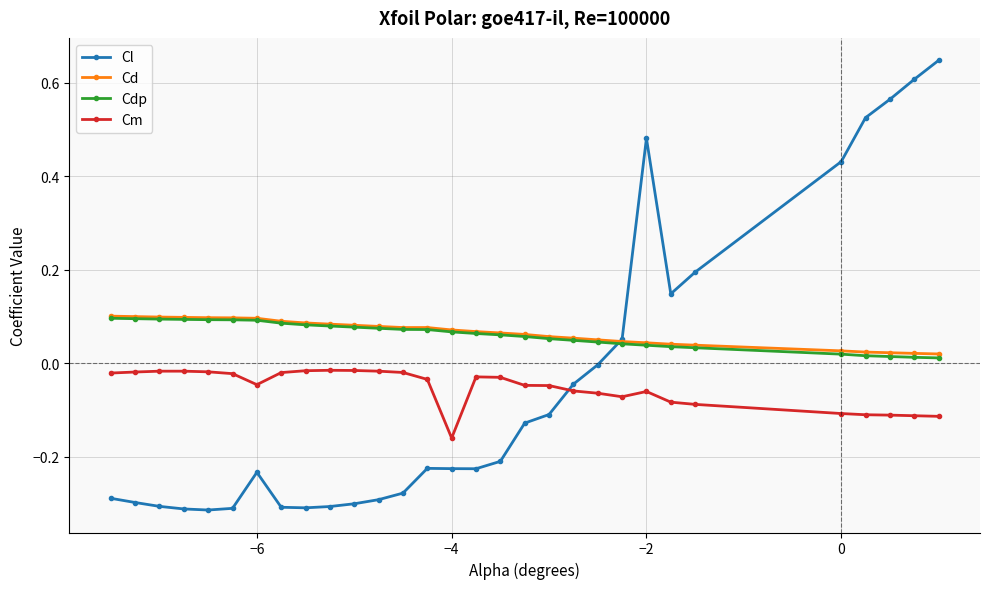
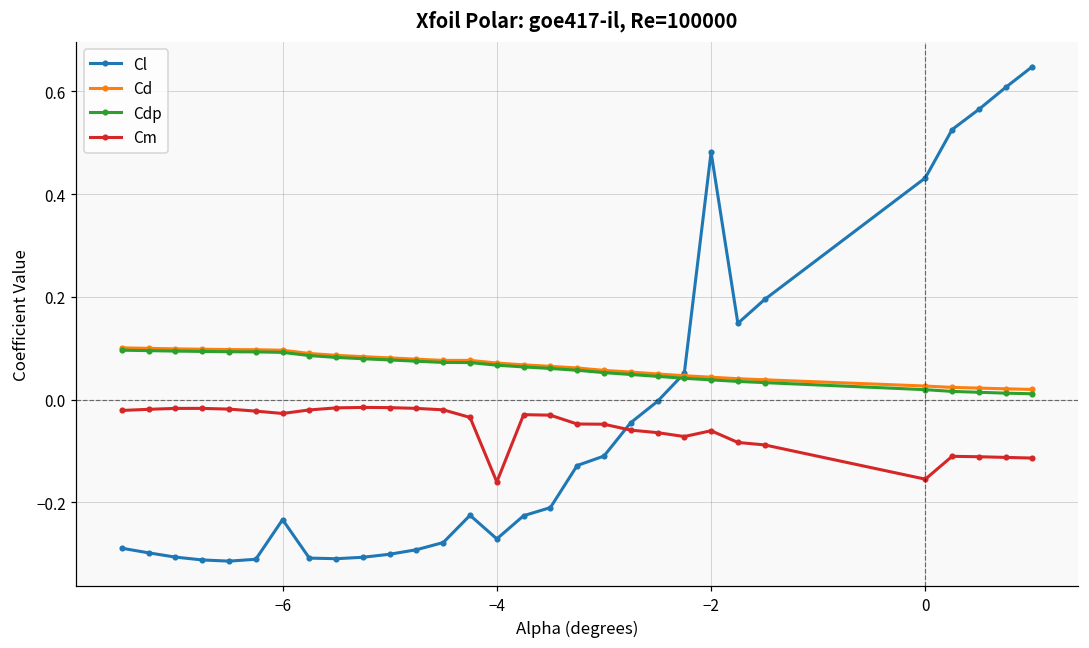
  {
    "Cl": {
      "−6": -0.23,
-     "−4": -0.23,
+     "−4": -0.27,
      "−2": 0.48,
      "0": 0.43
    },
    "Cd": {
      "0": 0.03
    },
    "Cdp": {
      "0": 0.02
    },
    "Cm": {
-     "−6": -0.05,
+     "−6": -0.03,
      "−4": -0.16,
      "−2": -0.06,
-     "0": -0.11
+     "0": -0.15
    }
  }
